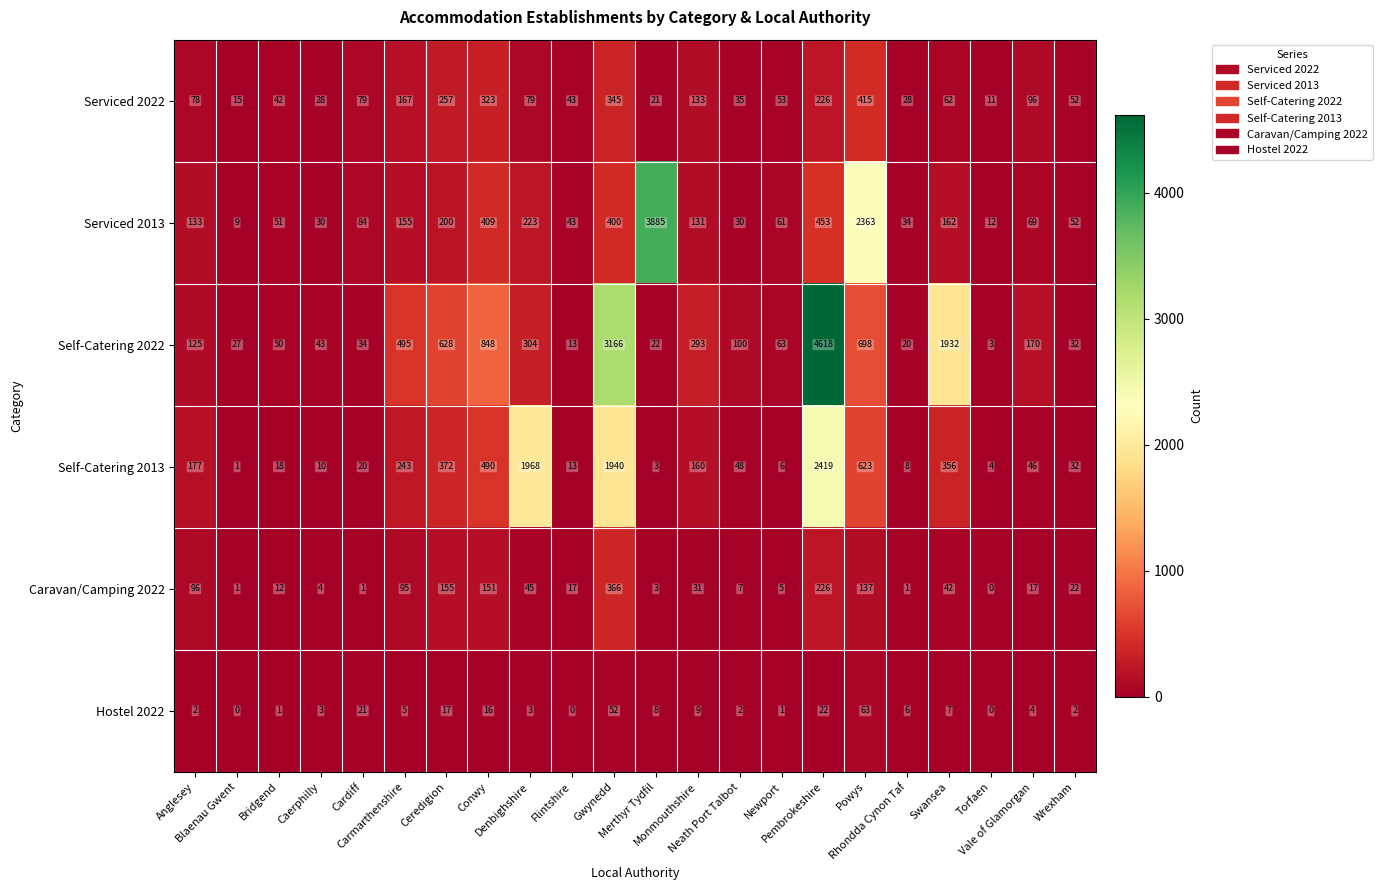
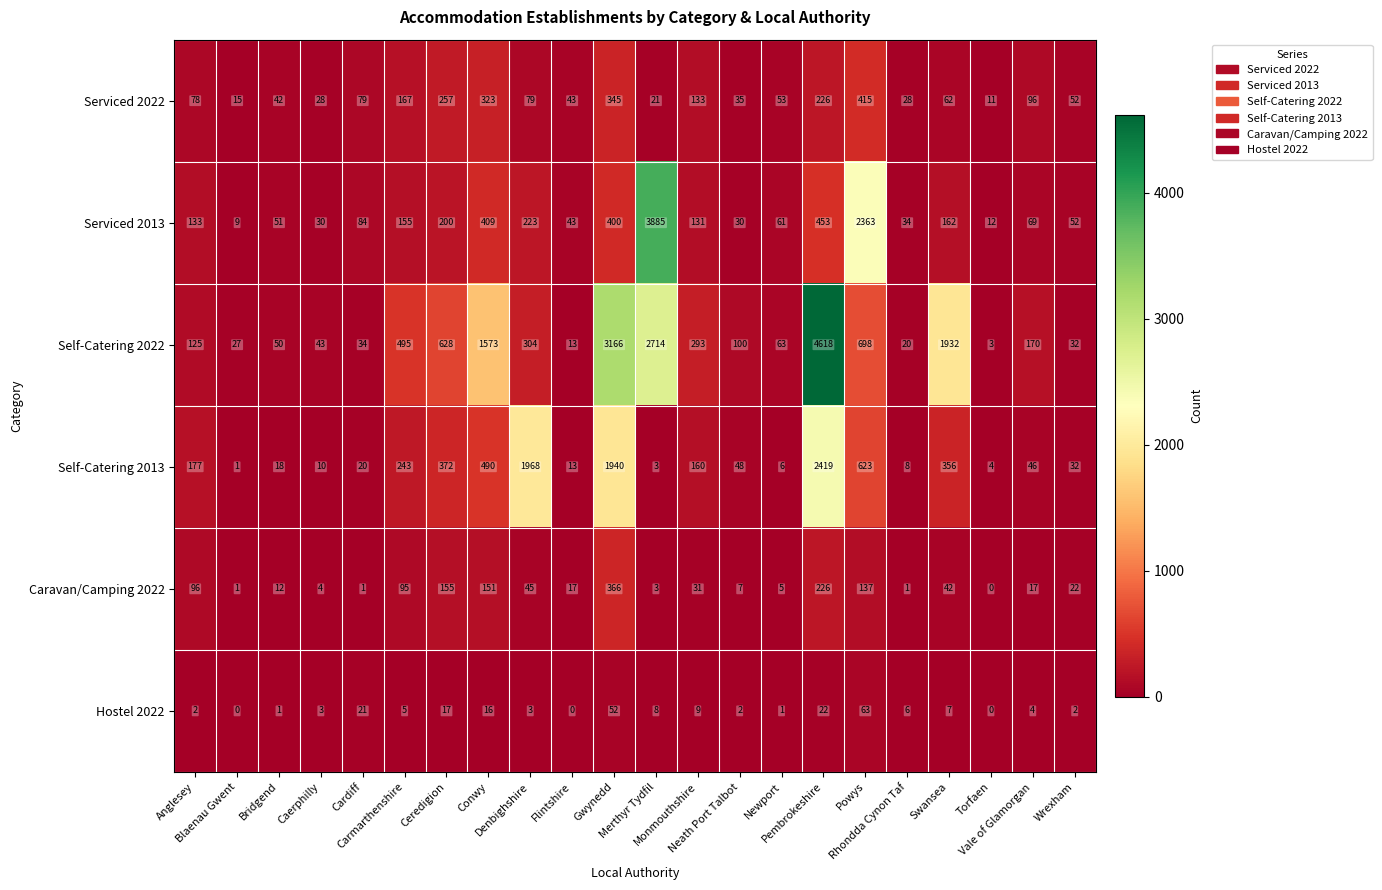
  {
    "Self-Catering 2022": {
-     "Conwy": 848,
-     "Merthyr Tydfil": 22
+     "Conwy": 1573,
+     "Merthyr Tydfil": 2714
    }
  }
